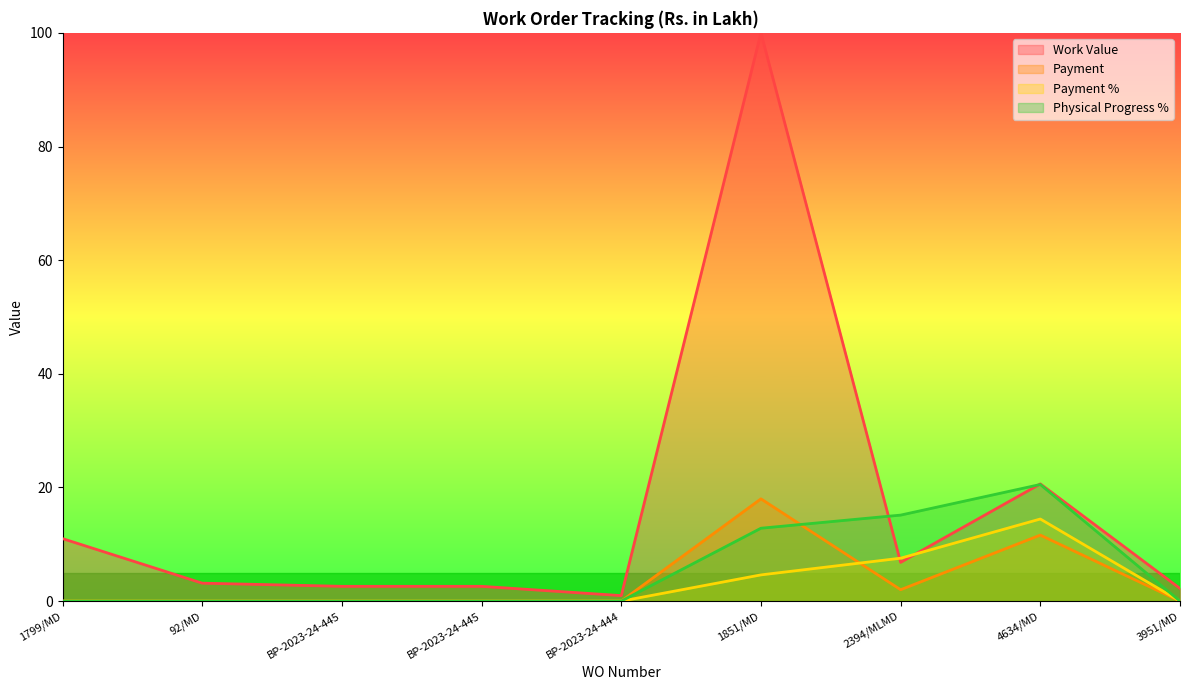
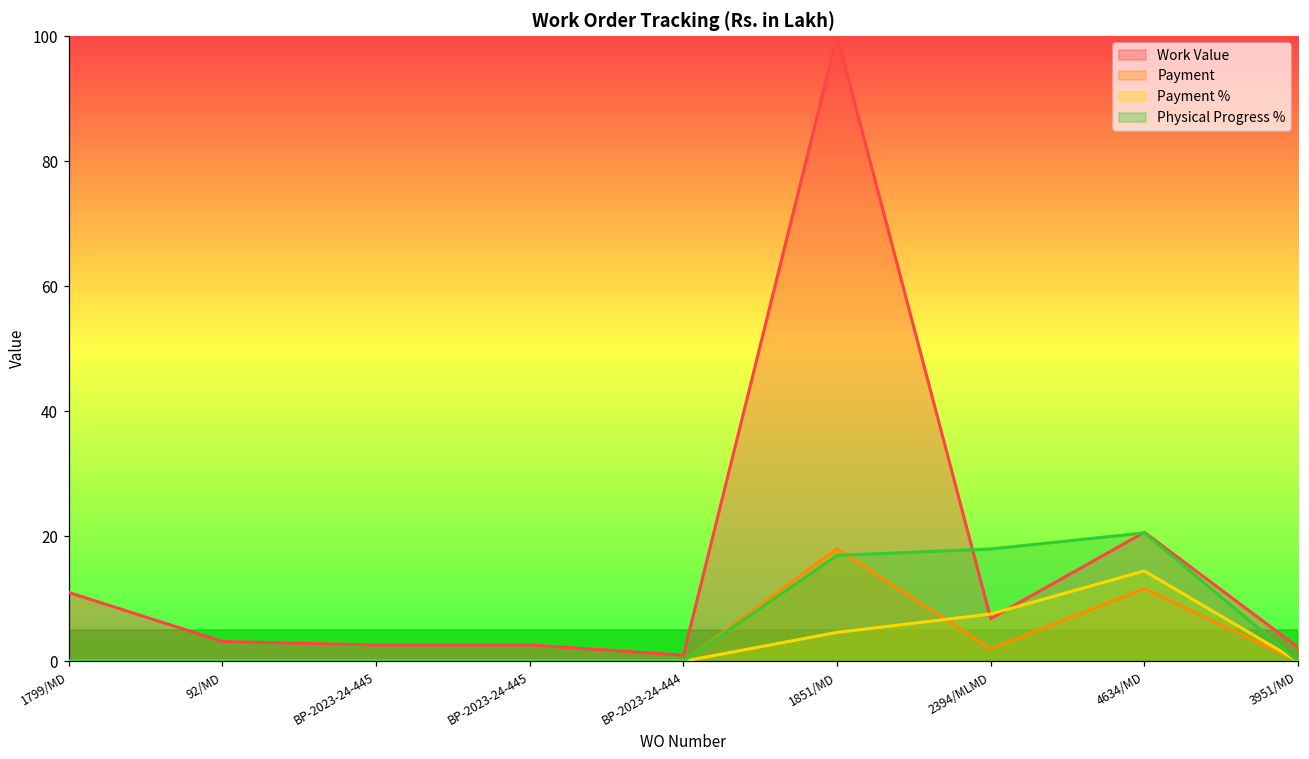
  {
    "Physical Progress %": {
-     "1851/MD": 13,
-     "2394/MLMD": 15
+     "1851/MD": 17,
+     "2394/MLMD": 18
    }
  }
